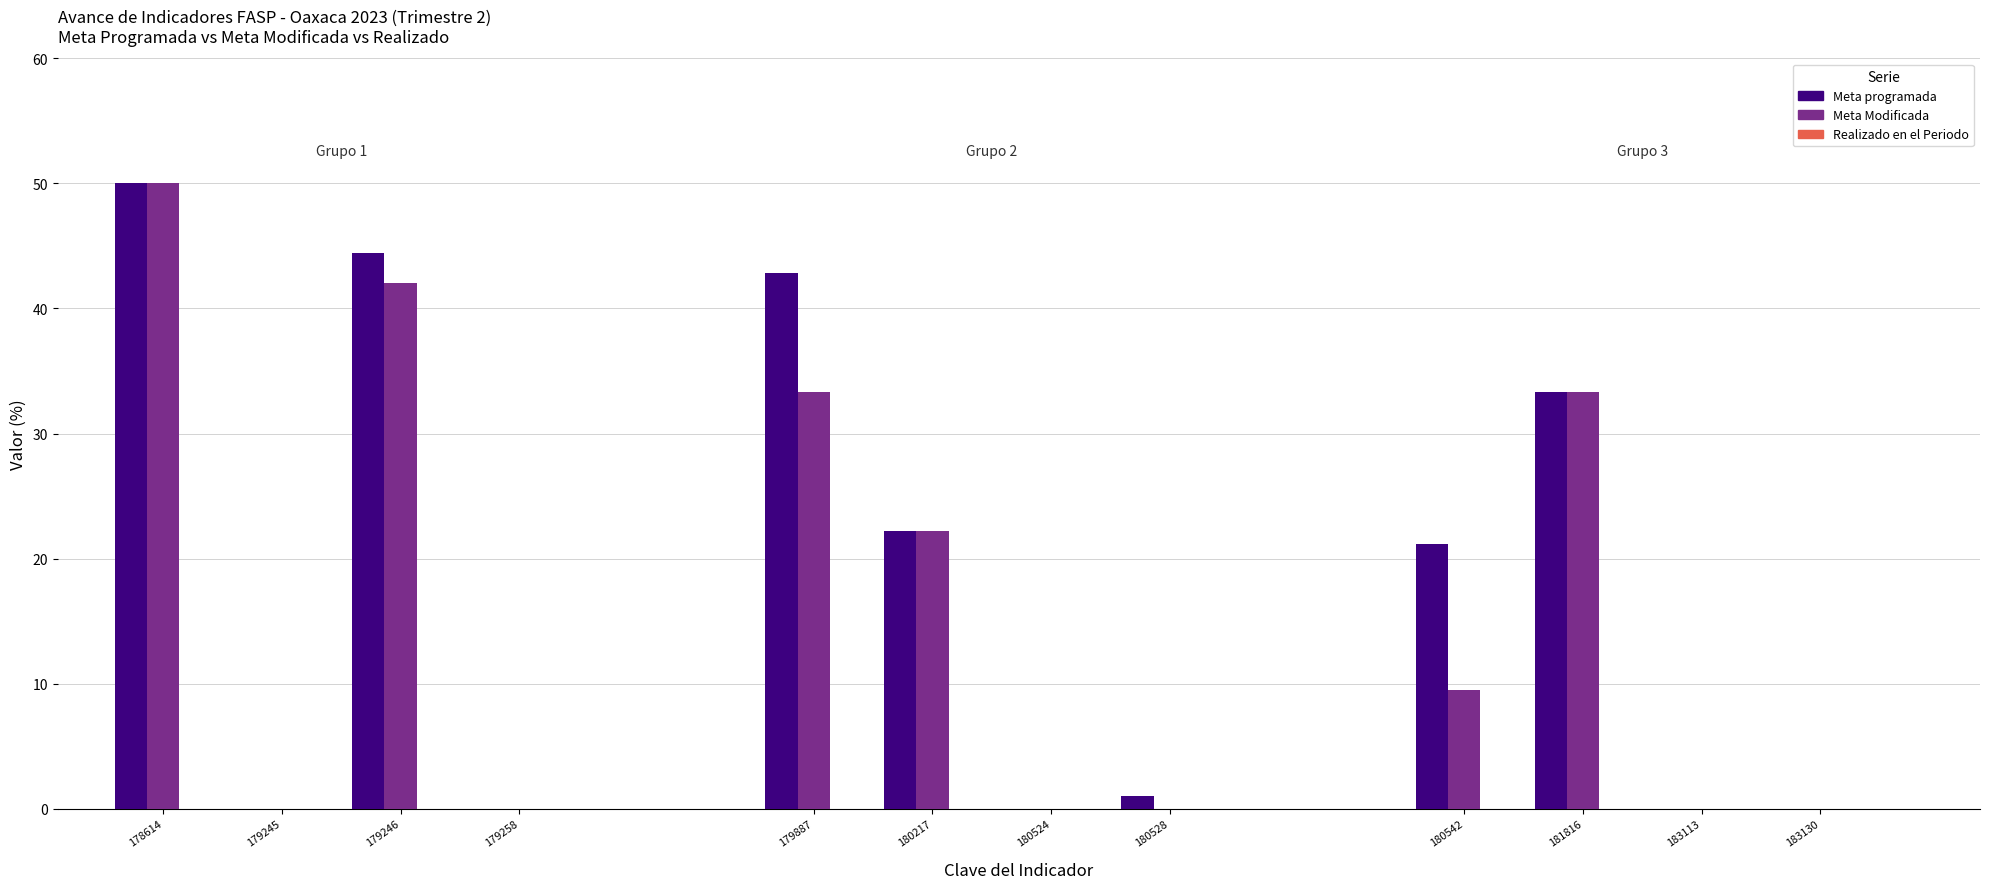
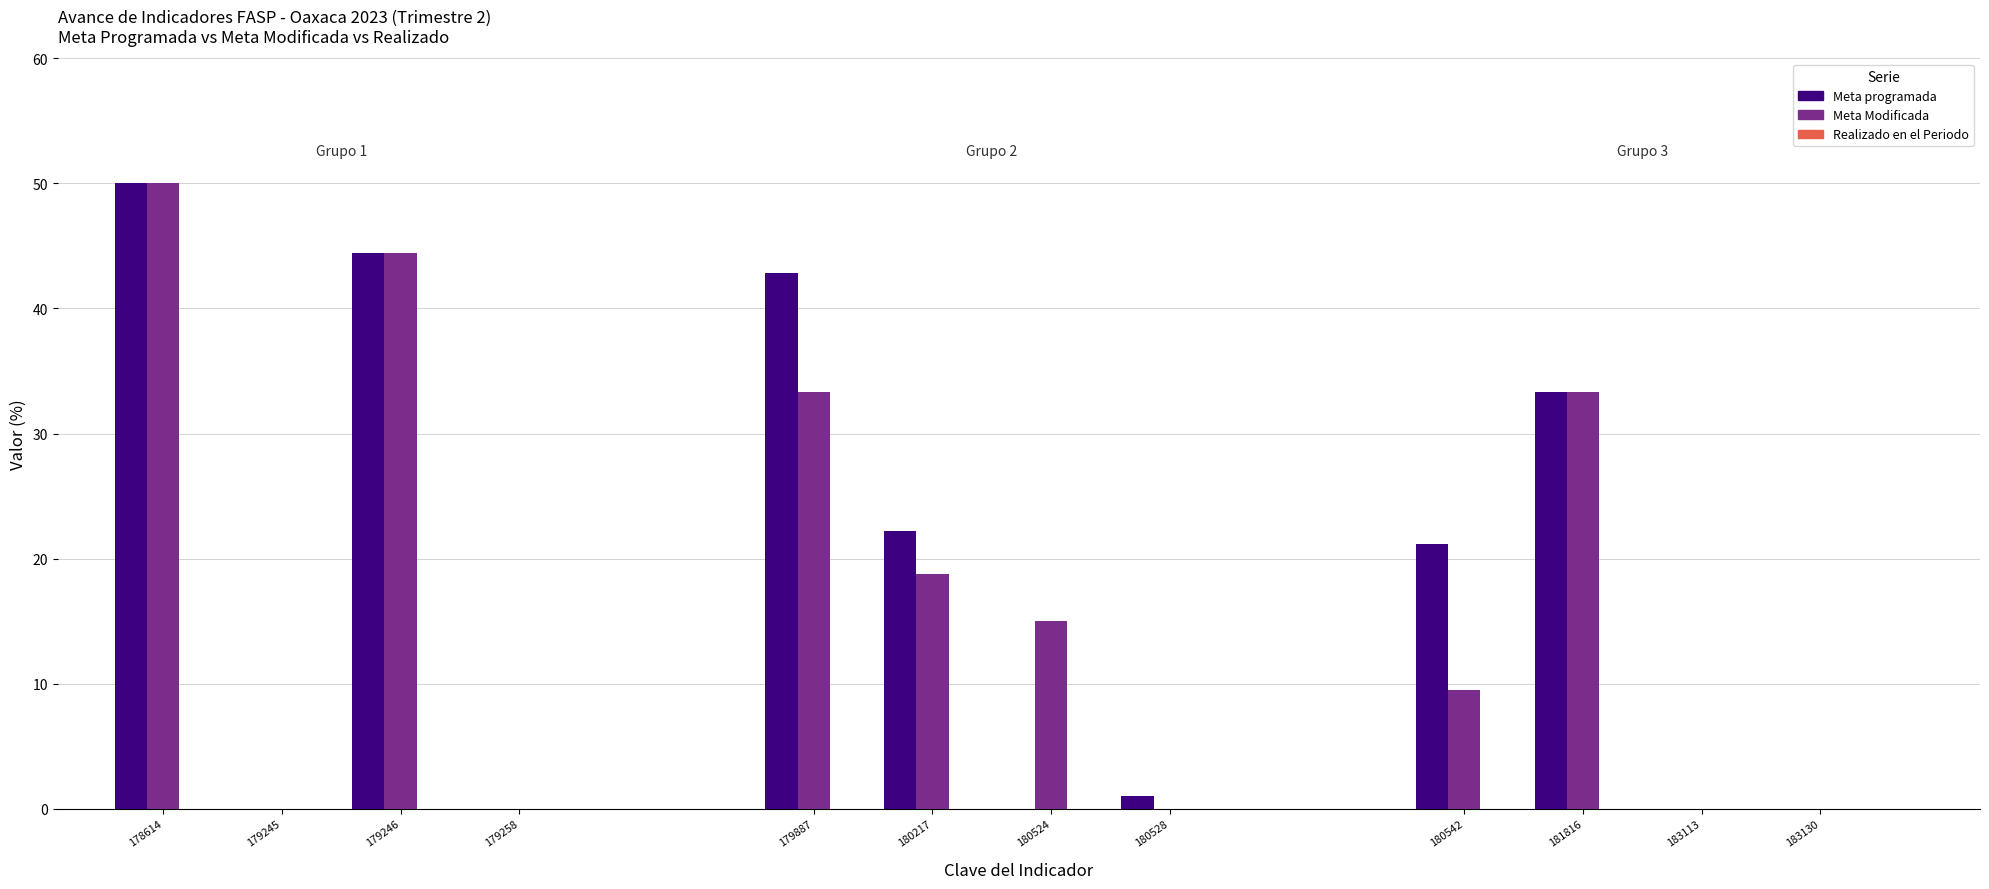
  {
    "178614": 50.0,
    "179245": 0.0,
-   "179246": 42.0,
+   "179246": 44.4,
    "179258": 0.0,
    "179887": 33.3,
-   "180217": 22.2,
-   "180524": 0,
+   "180217": 18.7,
+   "180524": 15,
    "180528": 0.0,
    "180542": 9.5,
    "181816": 33.3,
    "183113": 0.0,
    "183130": 0.0
  }
